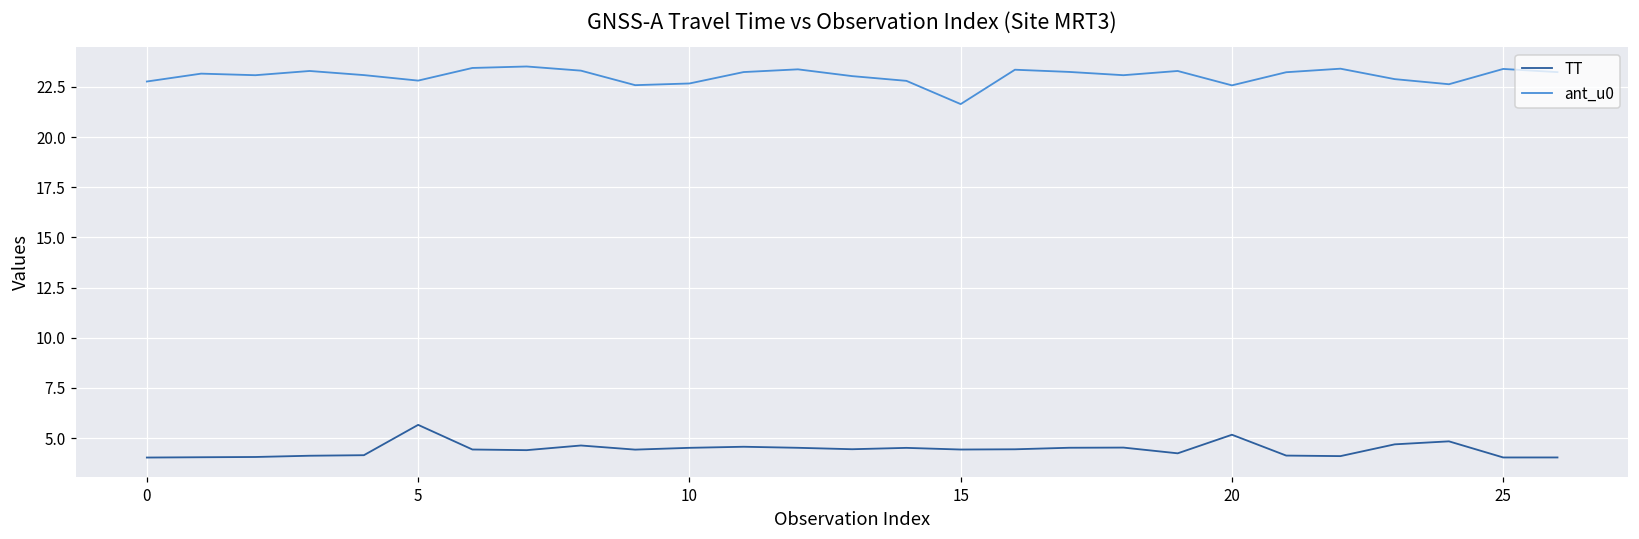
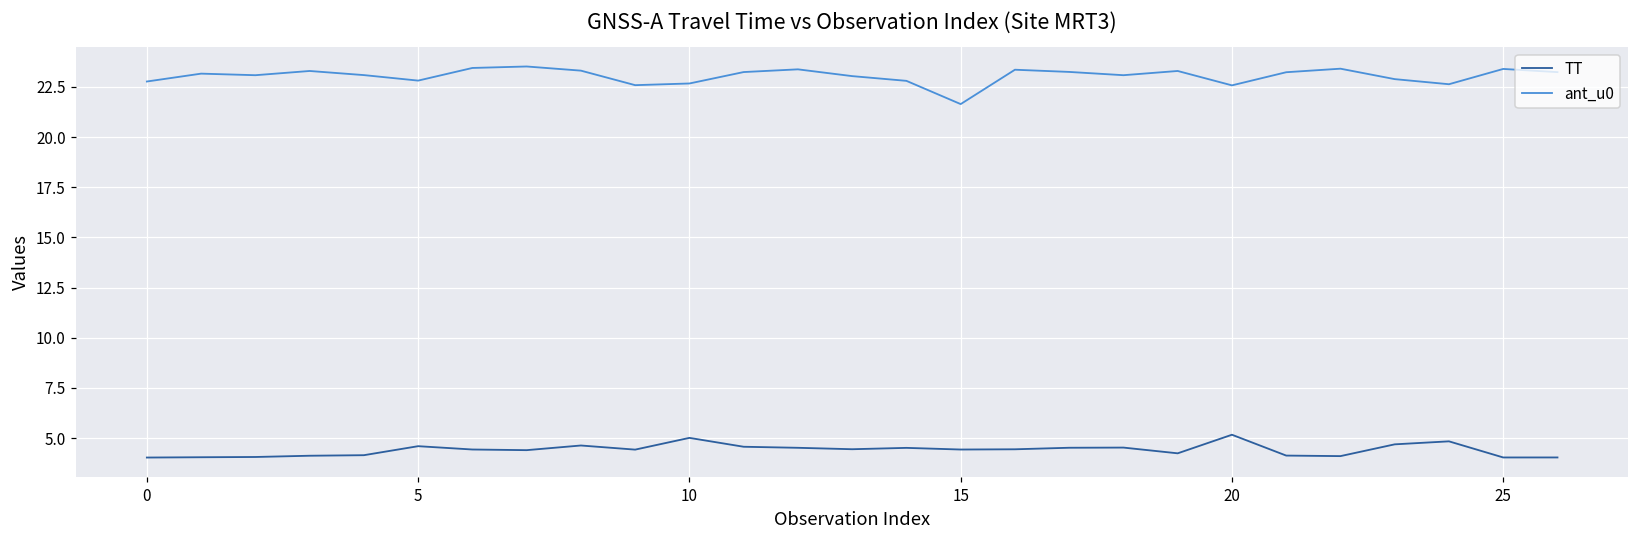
  {
    "TT": {
      "0": 4.0,
-     "5": 5.7,
-     "10": 4.5,
+     "5": 4.6,
+     "10": 5.0,
      "15": 4.4,
      "20": 5.2,
      "25": 4.0
    },
    "ant_u0": {
      "0": 22.8,
      "5": 22.8,
      "10": 22.7,
      "15": 21.6,
      "20": 22.6,
      "25": 23.4
    }
  }
